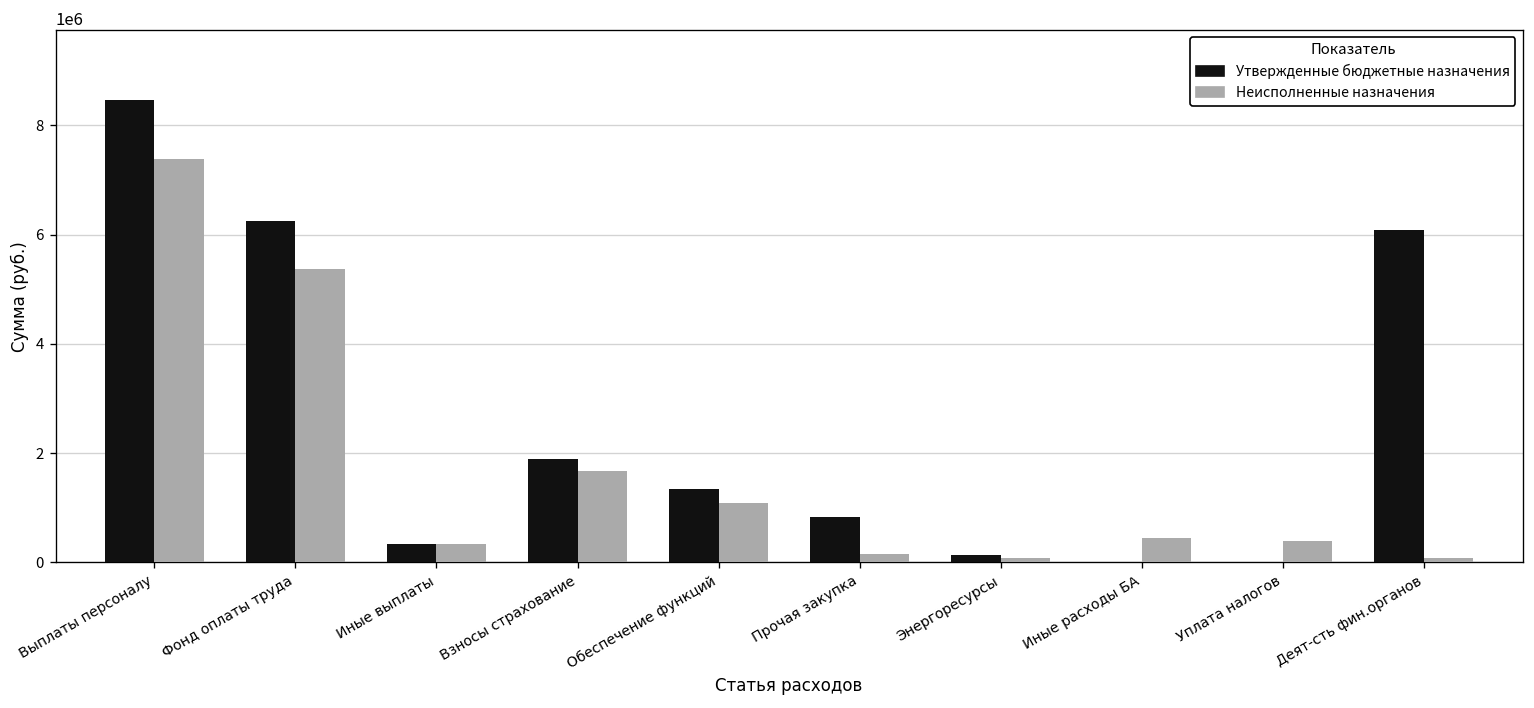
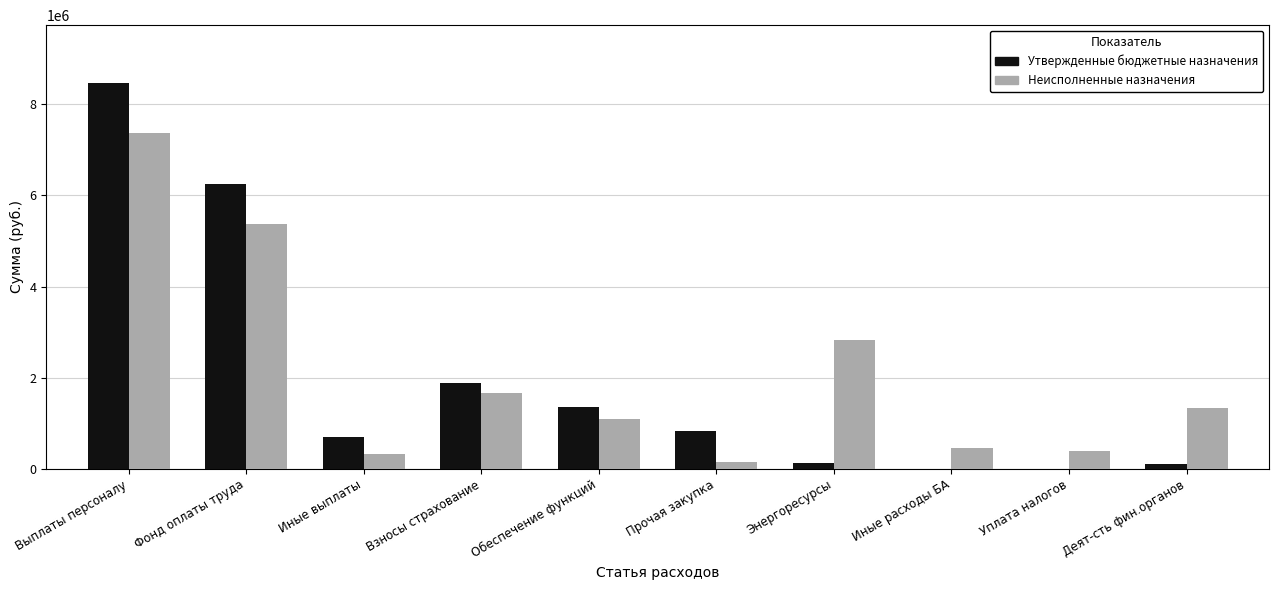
  {
    "Утвержденные бюджетные назначения": {
      "Выплаты персоналу": 8500000,
      "Фонд оплаты труда": 6200000,
-     "Иные выплаты": 300000,
+     "Иные выплаты": 700000,
      "Взносы страхование": 1900000,
      "Обеспечение функций": 1300000,
      "Прочая закупка": 800000,
      "Энергоресурсы": 100000,
-     "Деят-сть фин.органов": 6100000
+     "Деят-сть фин.органов": 100000
    },
    "Неисполненные назначения": {
      "Выплаты персоналу": 7400000,
      "Фонд оплаты труда": 5400000,
      "Иные выплаты": 300000,
      "Взносы страхование": 1700000,
      "Обеспечение функций": 1100000,
      "Прочая закупка": 100000,
-     "Энергоресурсы": 100000,
+     "Энергоресурсы": 2800000,
      "Иные расходы БА": 400000,
      "Уплата налогов": 400000,
-     "Деят-сть фин.органов": 100000
+     "Деят-сть фин.органов": 1300000
    }
  }
